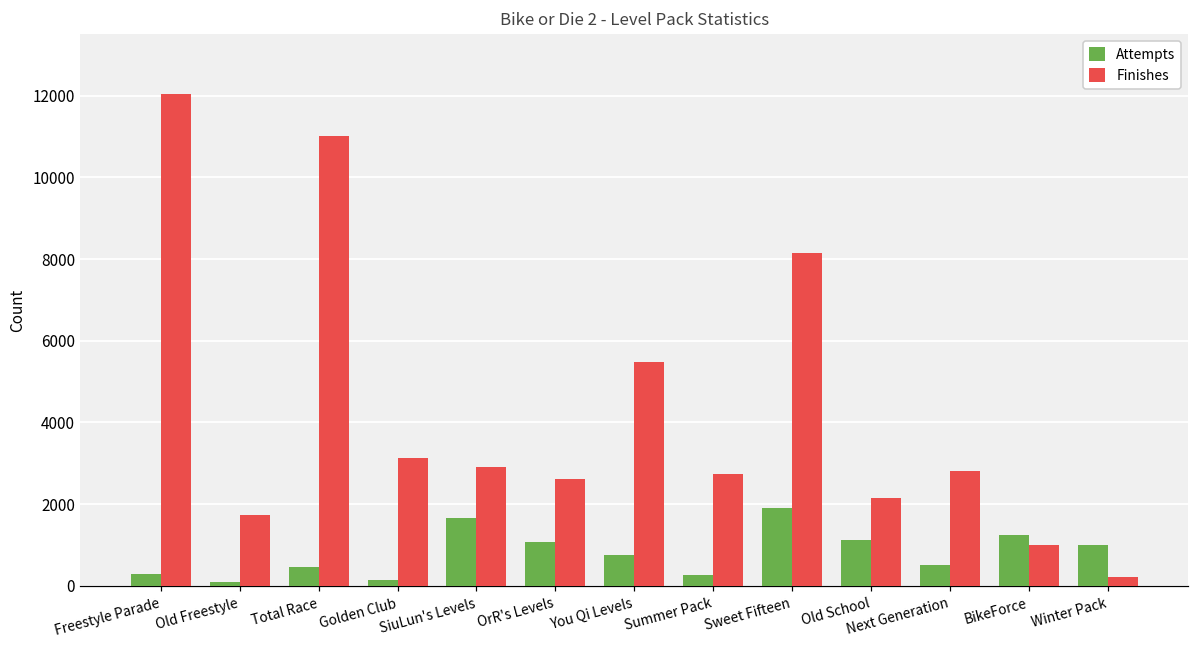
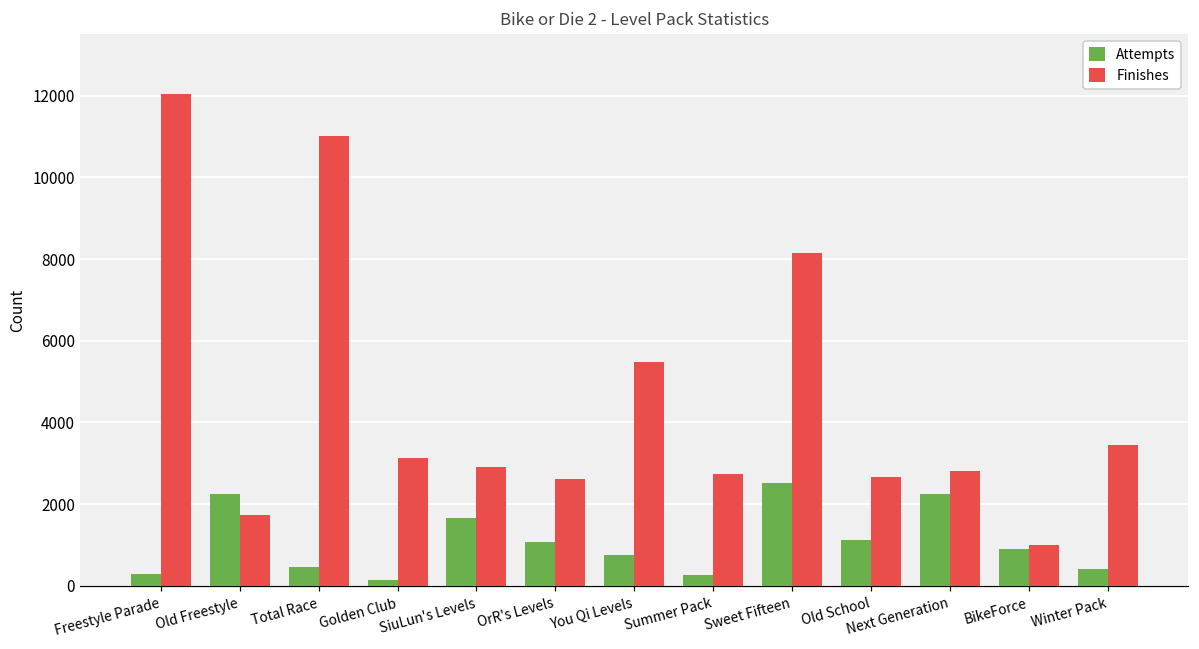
  {
    "Attempts": {
      "Freestyle Parade": 300,
-     "Old Freestyle": 100,
+     "Old Freestyle": 2200,
      "Total Race": 500,
      "Golden Club": 100,
      "SiuLun's Levels": 1700,
      "OrR's Levels": 1100,
      "You Qi Levels": 700,
      "Summer Pack": 300,
-     "Sweet Fifteen": 1900,
+     "Sweet Fifteen": 2500,
      "Old School": 1100,
-     "Next Generation": 500,
-     "BikeForce": 1300,
-     "Winter Pack": 1000
+     "Next Generation": 2200,
+     "BikeForce": 900,
+     "Winter Pack": 400
    },
    "Finishes": {
      "Freestyle Parade": 12100,
      "Old Freestyle": 1700,
      "Total Race": 11000,
      "Golden Club": 3100,
      "SiuLun's Levels": 2900,
      "OrR's Levels": 2600,
      "You Qi Levels": 5500,
      "Summer Pack": 2700,
      "Sweet Fifteen": 8100,
-     "Old School": 2200,
+     "Old School": 2700,
      "Next Generation": 2800,
      "BikeForce": 1000,
-     "Winter Pack": 200
+     "Winter Pack": 3400
    }
  }
